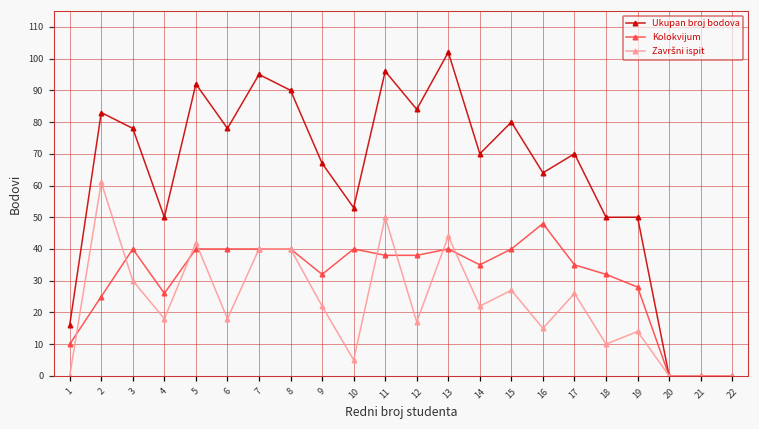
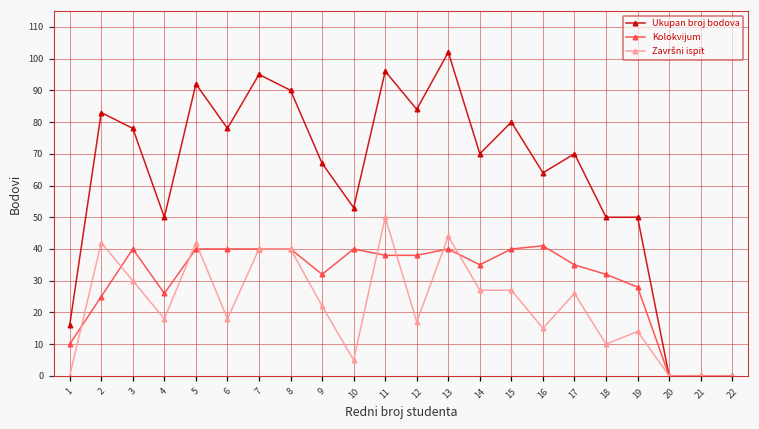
  {
    "Ukupan broj bodova": {
      "1": 16,
      "2": 83,
      "3": 78,
      "4": 50,
      "5": 92,
      "6": 78,
      "7": 95,
      "8": 90,
      "9": 67,
      "10": 53,
      "11": 96,
      "12": 84,
      "13": 102,
      "14": 70,
      "15": 80,
      "16": 64,
      "17": 70,
      "18": 50,
      "19": 50
    },
    "Kolokvijum": {
      "1": 10,
      "2": 25,
      "3": 40,
      "4": 26,
      "5": 40,
      "6": 40,
      "9": 32,
      "10": 40,
      "11": 38,
      "12": 38,
      "13": 40,
      "14": 35,
      "15": 40,
-     "16": 48,
+     "16": 41,
      "17": 35,
      "18": 32,
      "19": 28
    },
    "Završni ispit": {
      "1": 0,
-     "2": 61,
+     "2": 42,
      "3": 30,
      "4": 18,
      "5": 42,
      "6": 18,
      "9": 22,
      "10": 5,
      "11": 50,
      "12": 17,
      "13": 44,
-     "14": 22,
+     "14": 27,
      "15": 27,
      "16": 15,
      "17": 26,
      "18": 10,
      "19": 14
    }
  }
